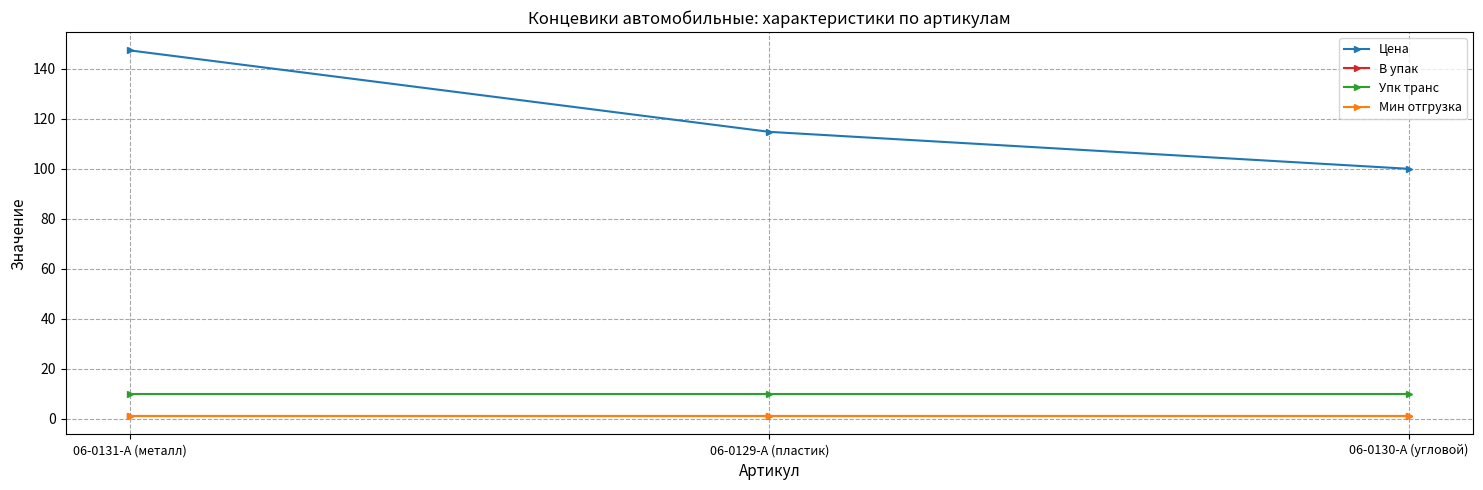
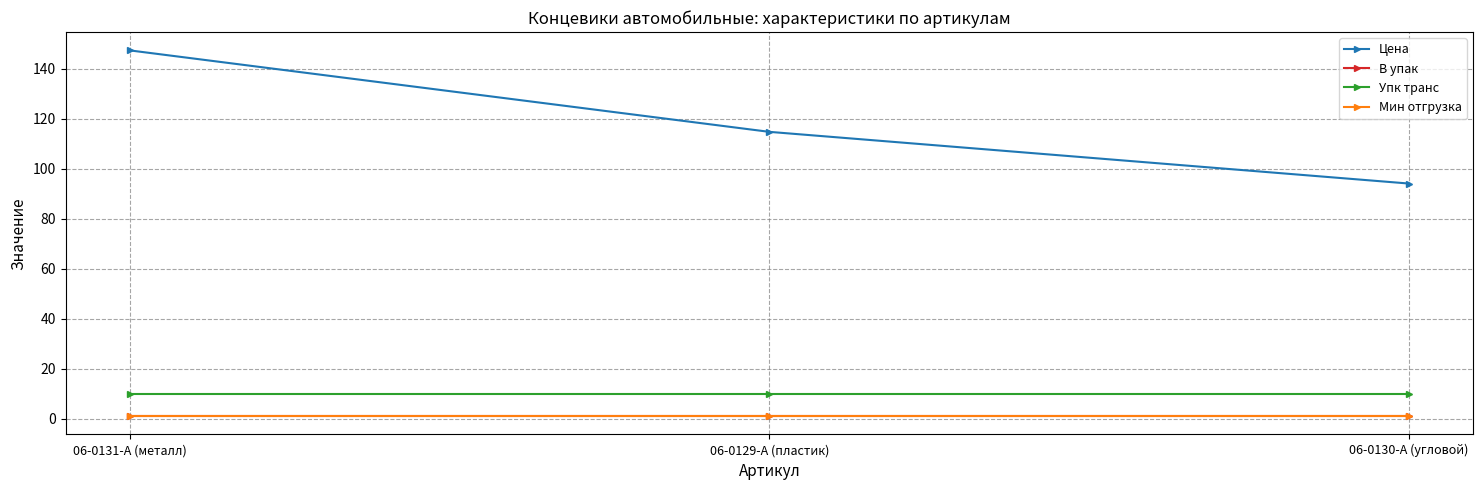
  {
    "Цена": {
      "06-0131-A (металл)": 147,
      "06-0129-A (пластик)": 115,
-     "06-0130-A (угловой)": 100
+     "06-0130-A (угловой)": 94
    },
    "Мин отгрузка": {
      "06-0131-A (металл)": 1,
      "06-0129-A (пластик)": 1,
      "06-0130-A (угловой)": 1
    },
    "Упк транс": {
      "06-0131-A (металл)": 10,
      "06-0129-A (пластик)": 10,
      "06-0130-A (угловой)": 10
    }
  }
